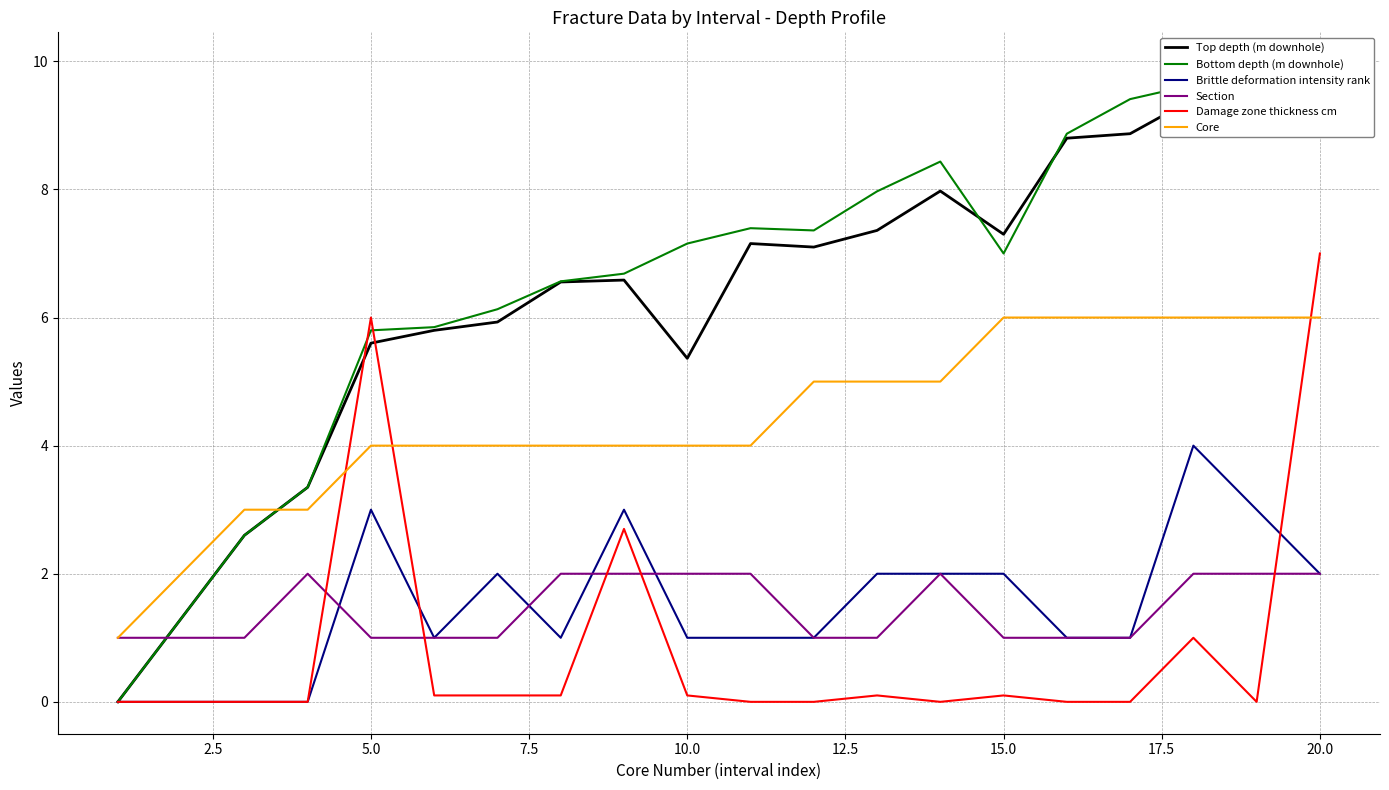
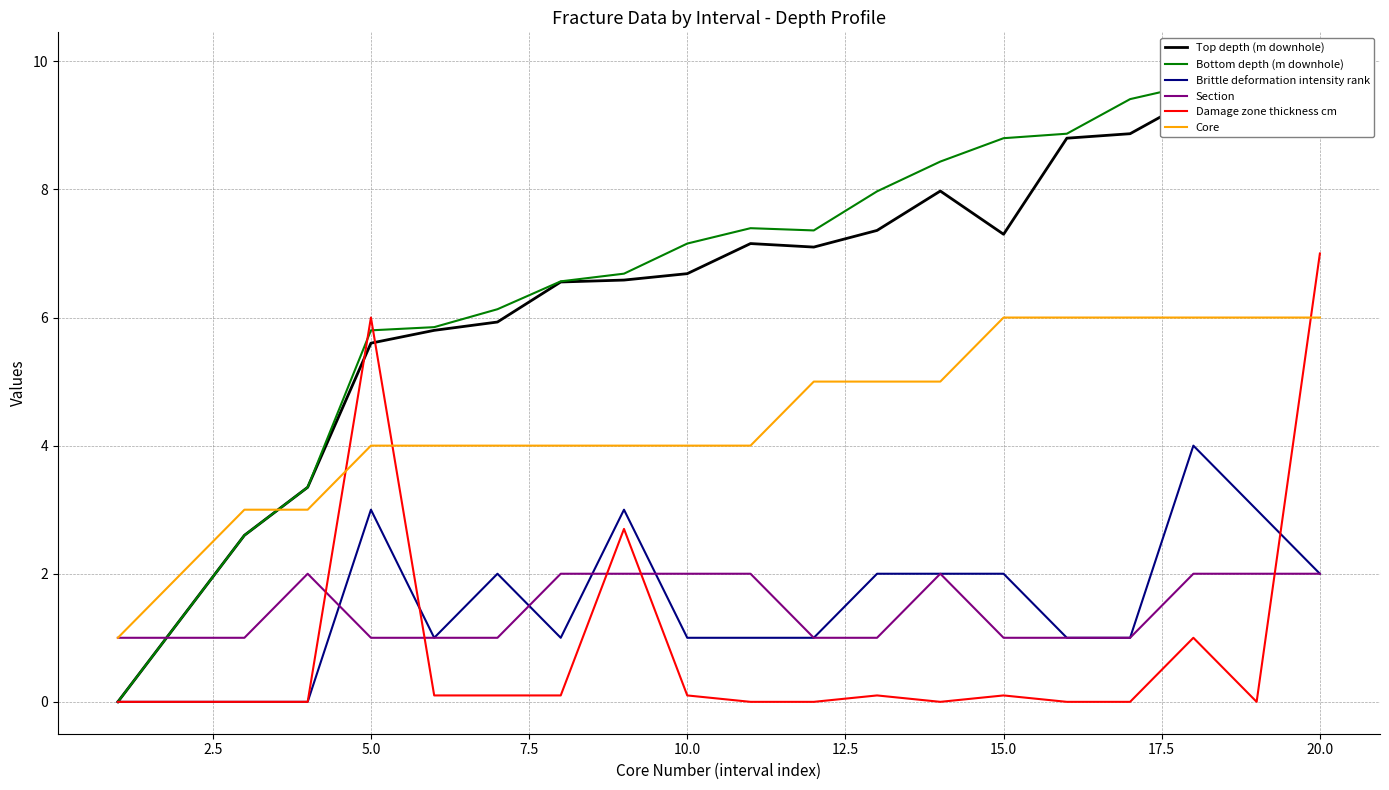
  {
    "Top depth (m downhole)": {
      "5.0": 5.6,
-     "10.0": 5.4,
+     "10.0": 6.7,
      "15.0": 7.3
    },
    "Bottom depth (m downhole)": {
      "5.0": 5.8,
      "10.0": 7.2,
-     "15.0": 7.0
+     "15.0": 8.8
    },
    "Brittle deformation intensity rank": {
      "5.0": 3.0,
      "10.0": 1.0,
      "15.0": 2.0
    },
    "Section": {
      "5.0": 1.0,
      "10.0": 2.0,
      "15.0": 1.0
    },
    "Damage zone thickness cm": {
      "5.0": 6.0,
      "10.0": 0.1,
      "15.0": 0.1,
      "20.0": 7.0
    },
    "Core": {
      "5.0": 4.0,
      "10.0": 4.0,
      "15.0": 6.0,
      "20.0": 6.0
    }
  }
